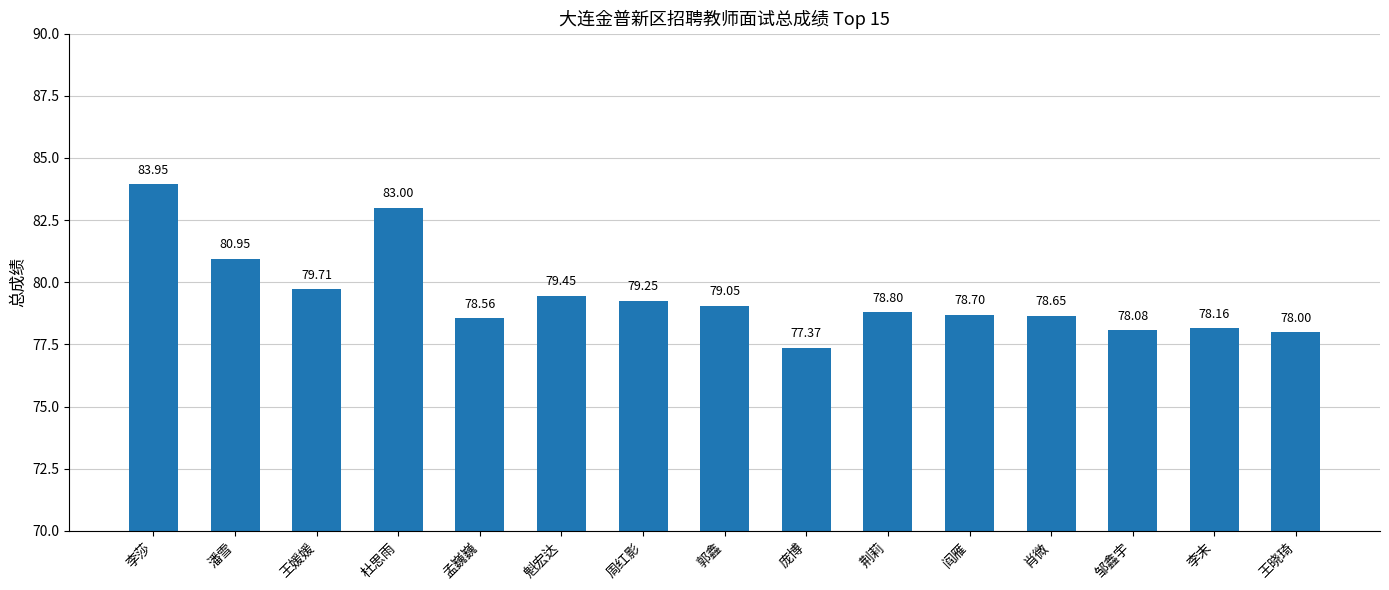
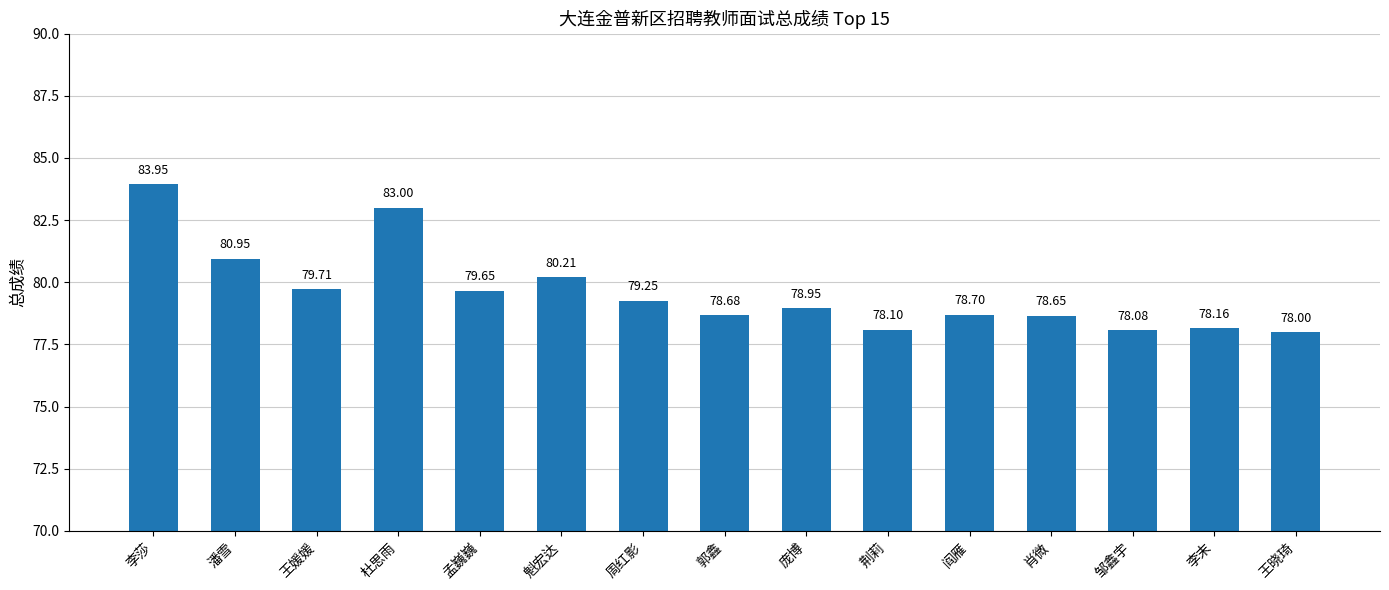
  {
    "李莎": 83.95,
    "潘雪": 80.95,
    "王媛媛": 79.71,
    "杜思雨": 83.00,
-   "孟巍巍": 78.56,
-   "魁宏达": 79.45,
+   "孟巍巍": 79.65,
+   "魁宏达": 80.21,
    "周红影": 79.25,
-   "郭鑫": 79.05,
-   "庞博": 77.37,
-   "荆莉": 78.80,
+   "郭鑫": 78.68,
+   "庞博": 78.95,
+   "荆莉": 78.10,
    "阎雁": 78.70,
    "肖微": 78.65,
    "邹鑫宇": 78.08,
    "李末": 78.16,
    "王晓琦": 78.00
  }
